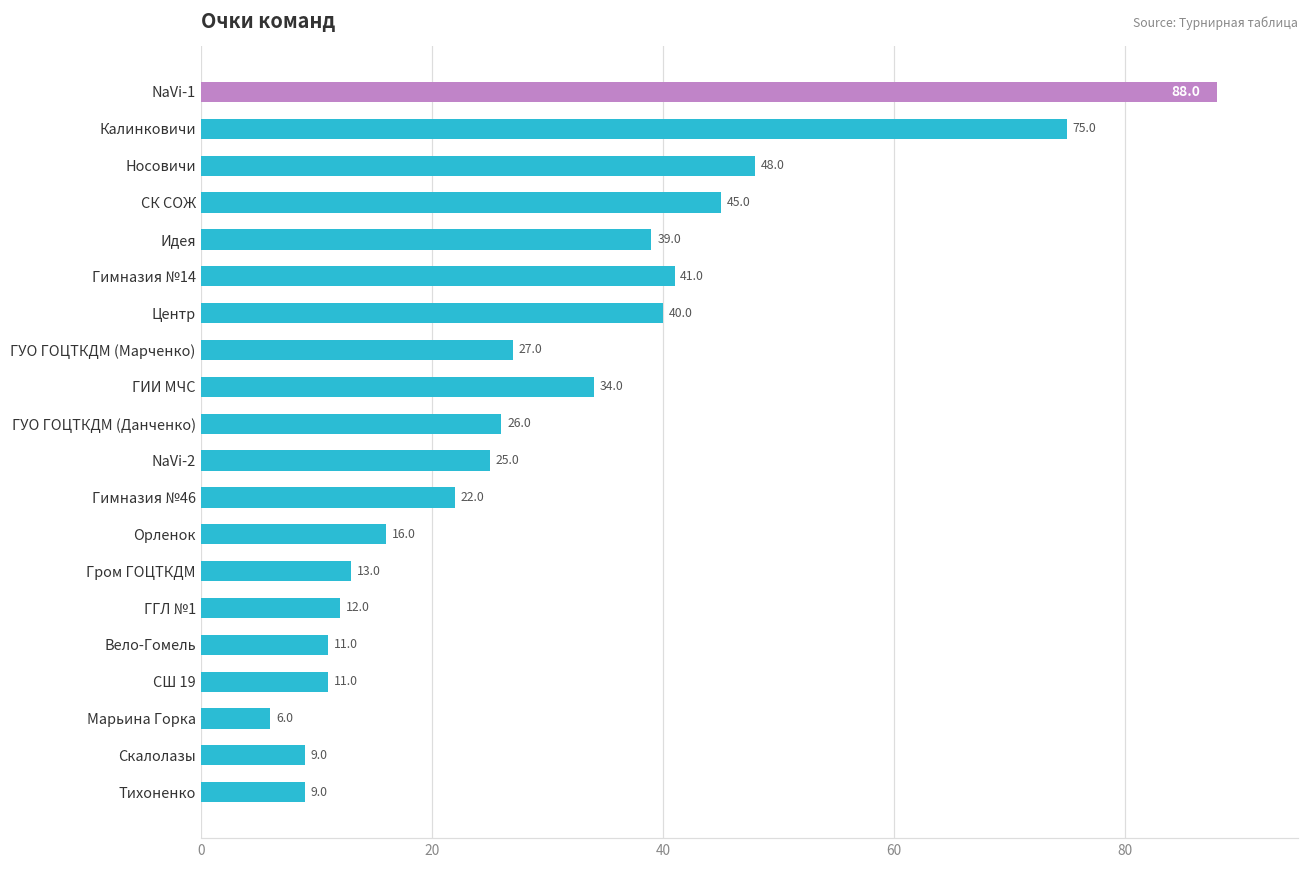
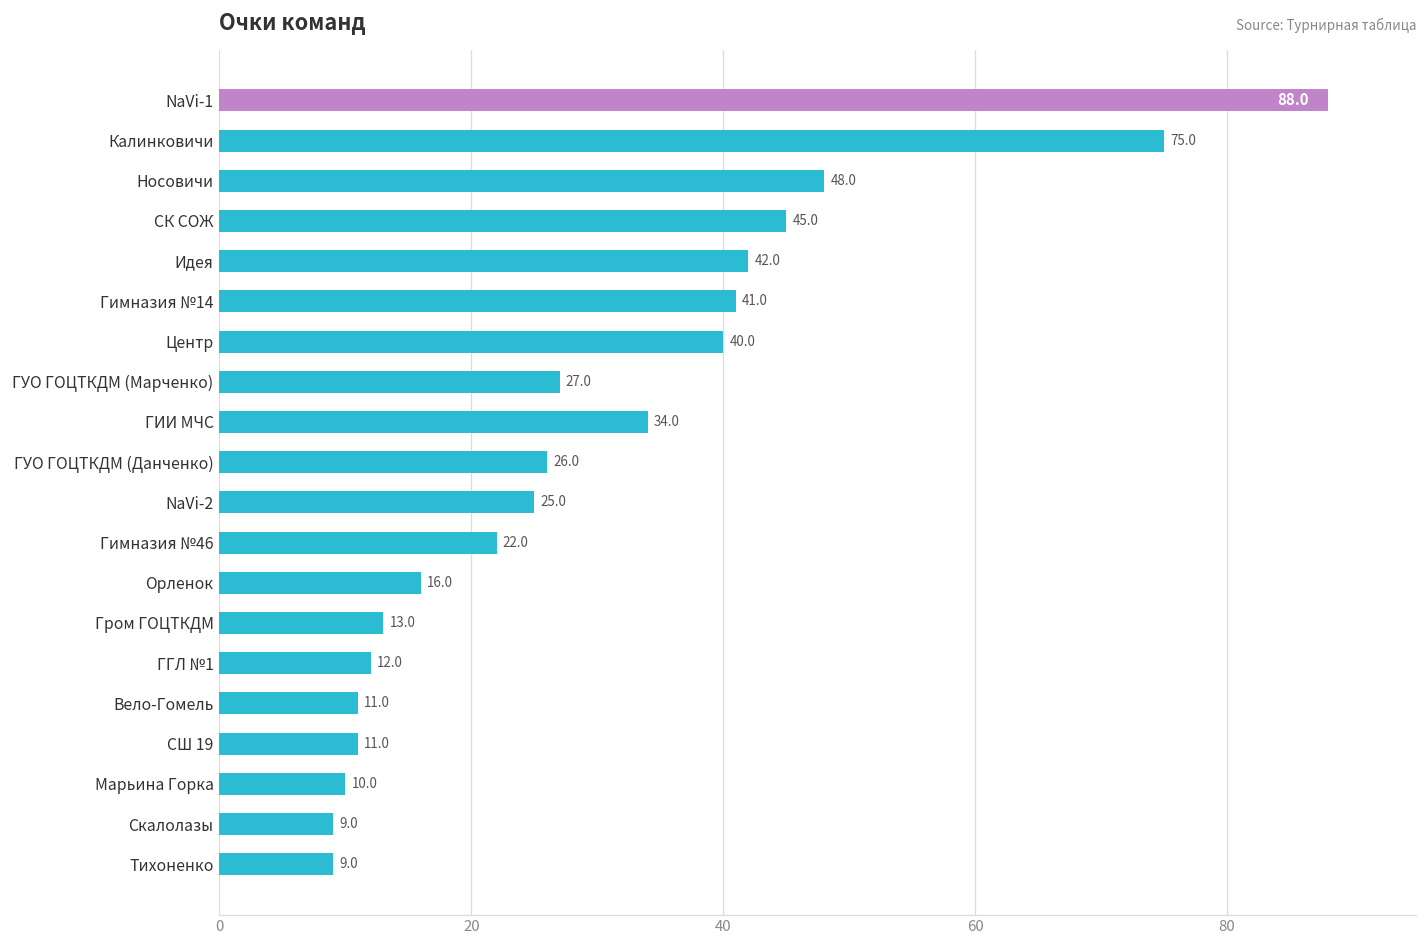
  {
    "NaVi-1": 88.0,
    "Калинковичи": 75.0,
    "Носовичи": 48.0,
    "СК СОЖ": 45.0,
-   "Идея": 39.0,
+   "Идея": 42.0,
    "Гимназия №14": 41.0,
    "Центр": 40.0,
    "ГУО ГОЦТКДМ (Марченко)": 27.0,
    "ГИИ МЧС": 34.0,
    "ГУО ГОЦТКДМ (Данченко)": 26.0,
    "NaVi-2": 25.0,
    "Гимназия №46": 22.0,
    "Орленок": 16.0,
    "Гром ГОЦТКДМ": 13.0,
    "ГГЛ №1": 12.0,
    "Вело-Гомель": 11.0,
    "СШ 19": 11.0,
-   "Марьина Горка": 6.0,
+   "Марьина Горка": 10.0,
    "Скалолазы": 9.0,
    "Тихоненко": 9.0
  }
